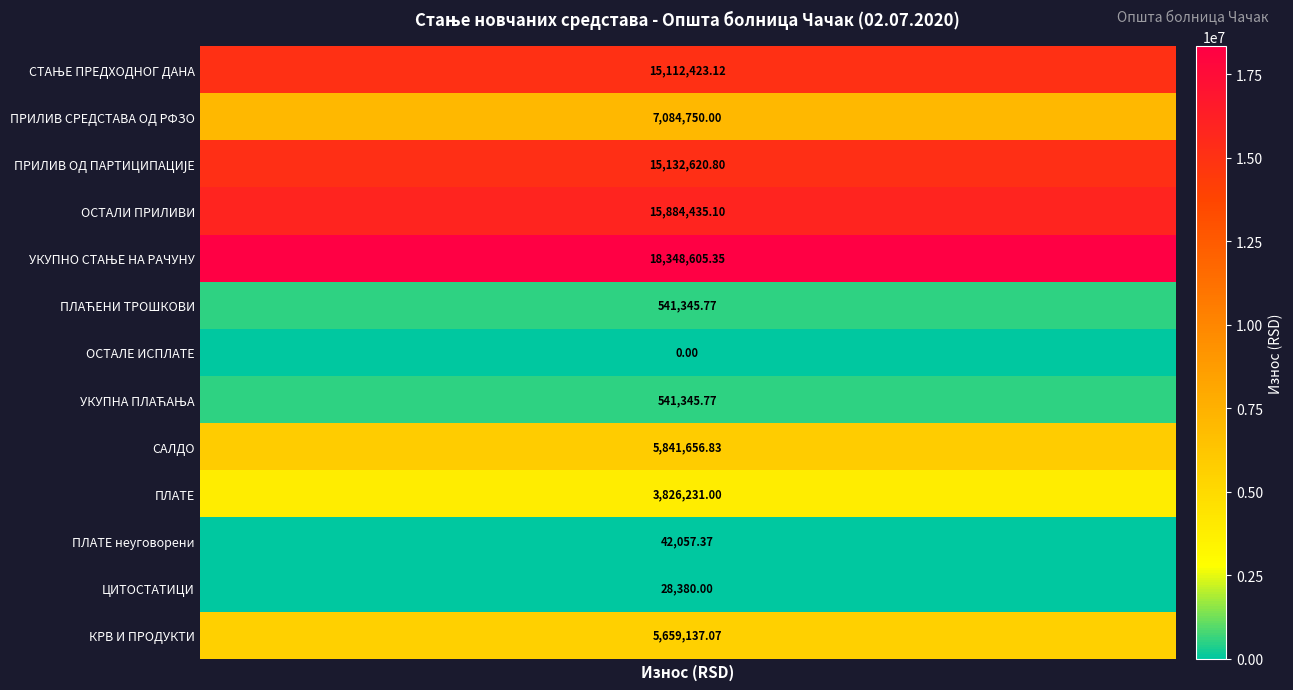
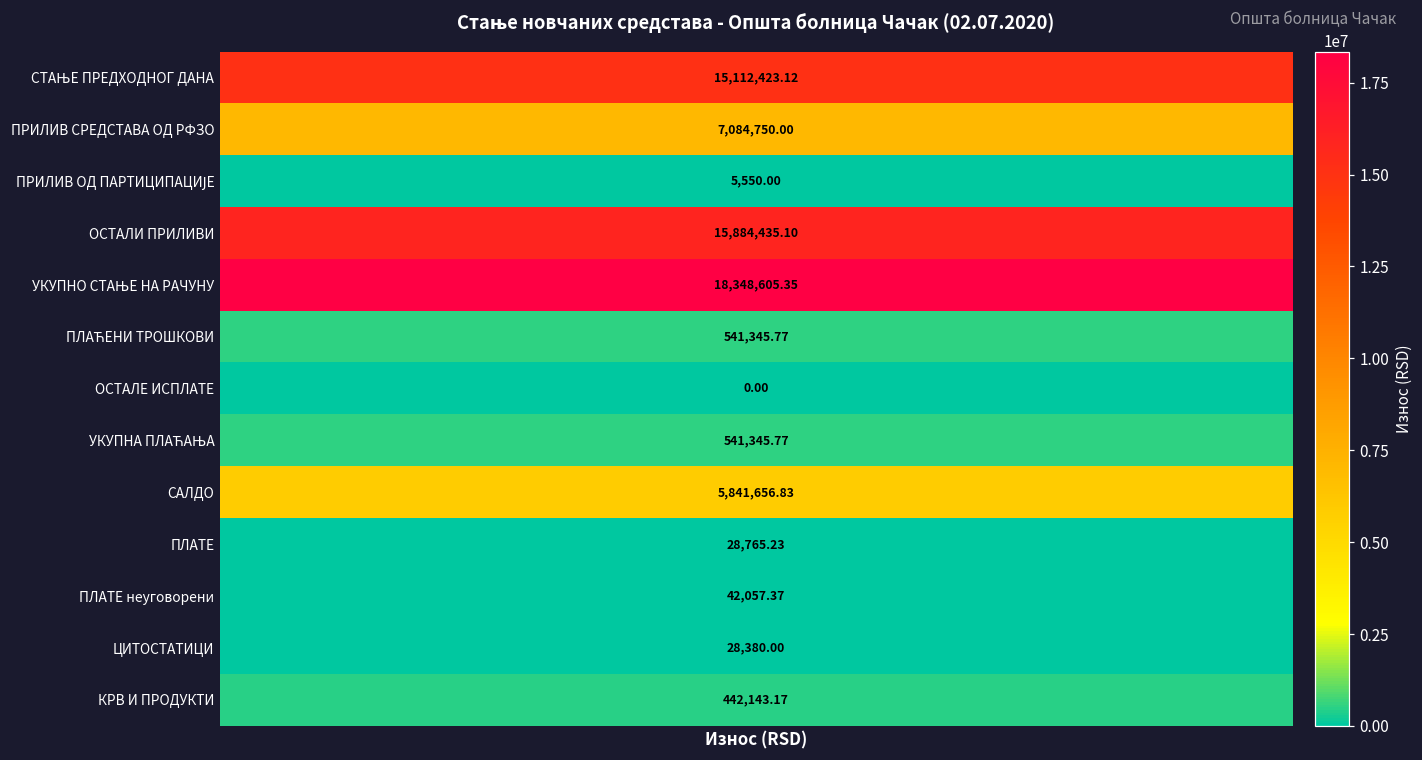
  {
    "СТАЊЕ ПРЕДХОДНОГ ДАНА": {
      "Износ (RSD)": "15,112,423.12"
    },
    "ПРИЛИВ СРЕДСТАВА ОД РФЗО": {
      "Износ (RSD)": "7,084,750.00"
    },
    "ПРИЛИВ ОД ПАРТИЦИПАЦИЈЕ": {
-     "Износ (RSD)": "15,132,620.80"
+     "Износ (RSD)": "5,550.00"
    },
    "ОСТАЛИ ПРИЛИВИ": {
      "Износ (RSD)": "15,884,435.10"
    },
    "УКУПНО СТАЊЕ НА РАЧУНУ": {
      "Износ (RSD)": "18,348,605.35"
    },
    "ПЛАЋЕНИ ТРОШКОВИ": {
      "Износ (RSD)": "541,345.77"
    },
    "ОСТАЛЕ ИСПЛАТЕ": {
      "Износ (RSD)": "0.00"
    },
    "УКУПНА ПЛАЋАЊА": {
      "Износ (RSD)": "541,345.77"
    },
    "САЛДО": {
      "Износ (RSD)": "5,841,656.83"
    },
    "ПЛАТЕ": {
-     "Износ (RSD)": "3,826,231.00"
+     "Износ (RSD)": "28,765.23"
    },
    "ПЛАТЕ неуговорени": {
      "Износ (RSD)": "42,057.37"
    },
    "ЦИТОСТАТИЦИ": {
      "Износ (RSD)": "28,380.00"
    },
    "КРВ И ПРОДУКТИ": {
-     "Износ (RSD)": "5,659,137.07"
+     "Износ (RSD)": "442,143.17"
    }
  }
